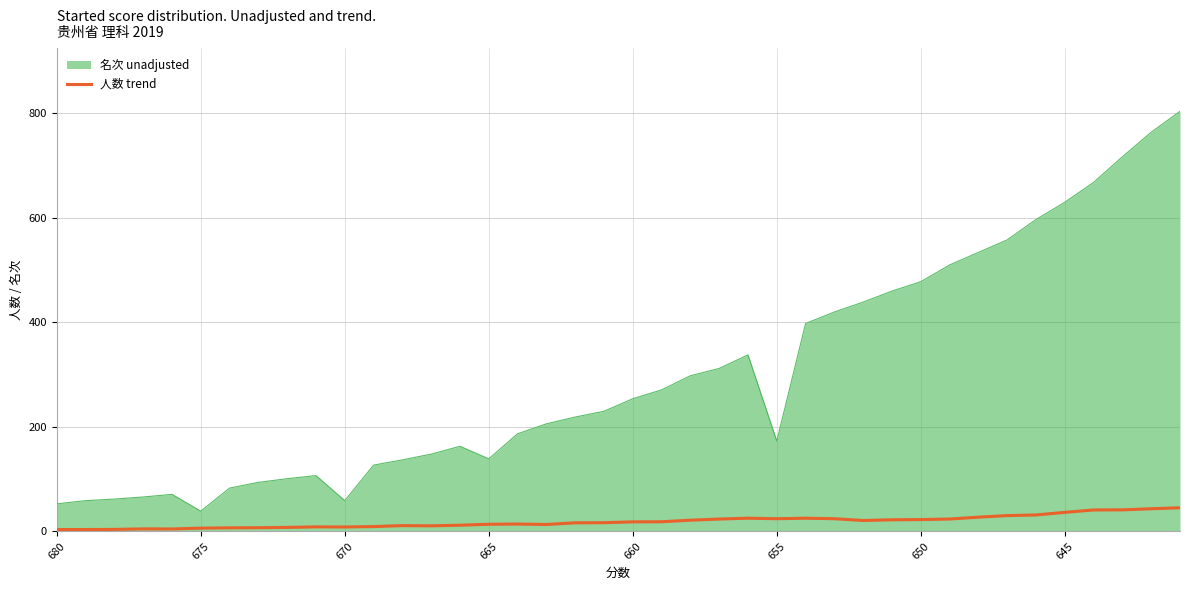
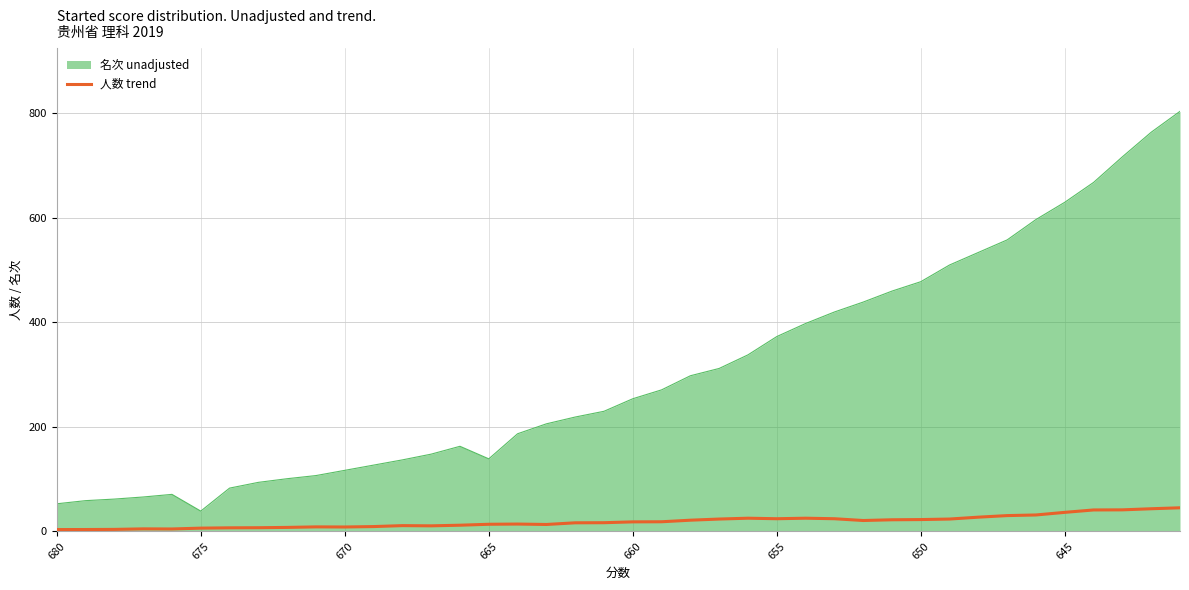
  {
    "名次 unadjusted": {
      "680": 50,
      "675": 40,
-     "670": 60,
+     "670": 120,
      "665": 140,
      "660": 250,
-     "655": 170,
+     "655": 370,
      "650": 480,
      "645": 630
    },
    "人数 trend": {
      "680": 0,
      "675": 10,
      "670": 10,
      "665": 10,
      "660": 20,
      "655": 20,
      "650": 20,
      "645": 40
    }
  }
